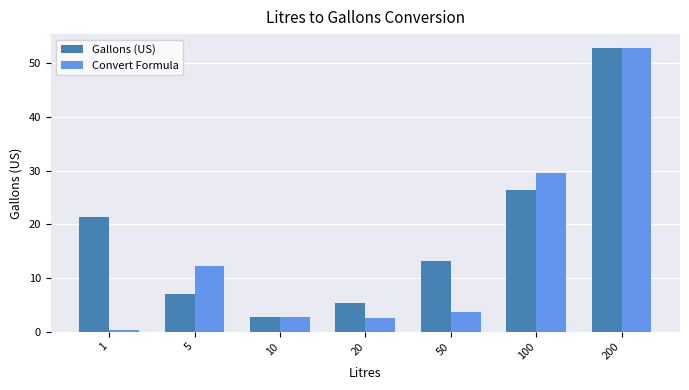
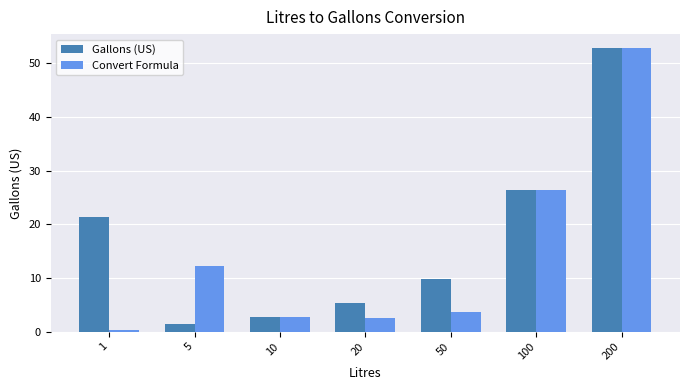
  {
    "Gallons (US)": {
      "1": 21,
-     "5": 7,
+     "5": 1,
      "10": 3,
      "20": 5,
-     "50": 13,
+     "50": 10,
      "100": 26,
      "200": 53
    },
    "Convert Formula": {
      "5": 12,
      "10": 3,
      "20": 3,
      "50": 4,
-     "100": 30,
+     "100": 26,
      "200": 53
    }
  }
